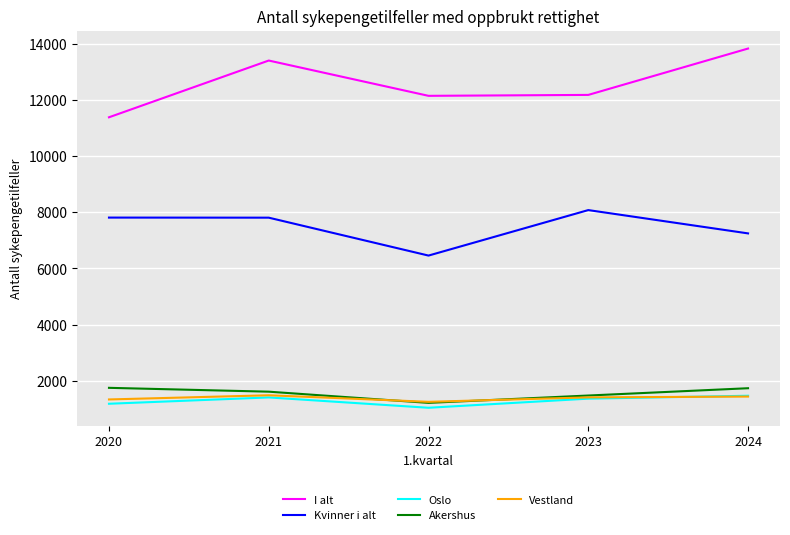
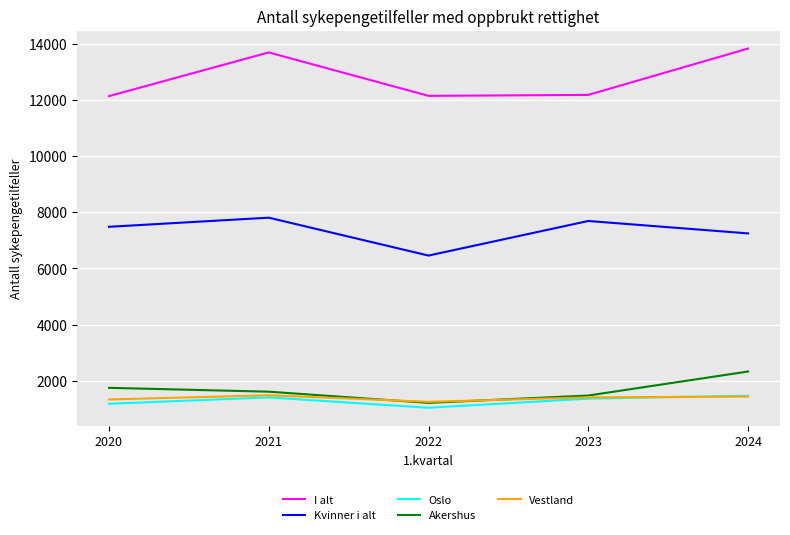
  {
    "I alt": {
-     "2020": 11400,
-     "2021": 13400,
+     "2020": 12100,
+     "2021": 13700,
      "2022": 12100,
      "2023": 12200,
      "2024": 13800
    },
    "Kvinner i alt": {
-     "2020": 7800,
+     "2020": 7500,
      "2021": 7800,
      "2022": 6500,
-     "2023": 8100,
+     "2023": 7700,
      "2024": 7200
    },
    "Oslo": {
      "2020": 1200,
      "2022": 1000
    },
    "Akershus": {
      "2020": 1700,
      "2021": 1600,
-     "2024": 1700
+     "2024": 2300
    },
    "Vestland": {
      "2020": 1300
    }
  }
